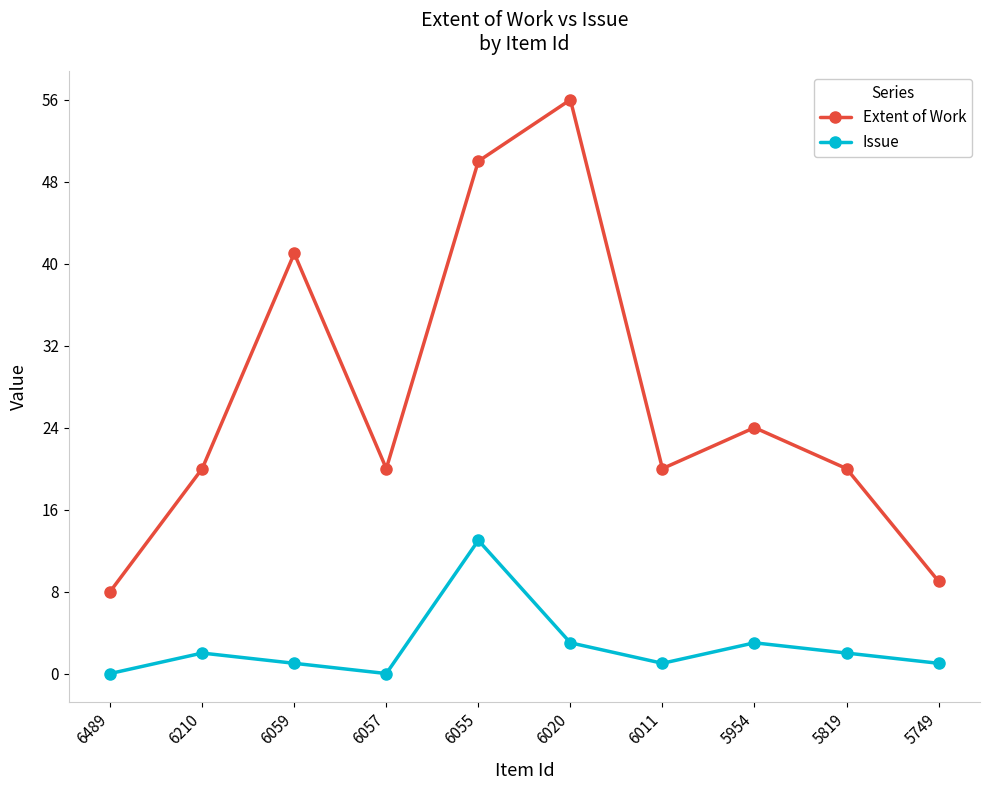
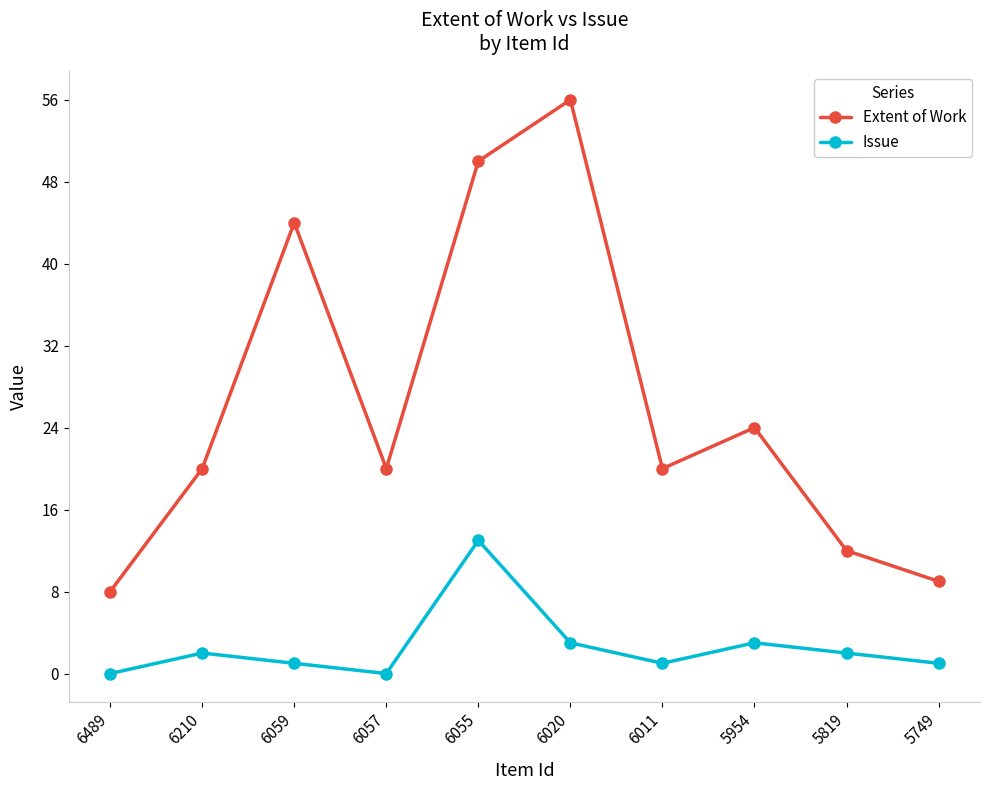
  {
    "Extent of Work": {
      "6489": 8,
      "6210": 20,
-     "6059": 41,
+     "6059": 44,
      "6057": 20,
      "6055": 50,
      "6020": 56,
      "6011": 20,
      "5954": 24,
-     "5819": 20,
+     "5819": 12,
      "5749": 9
    },
    "Issue": {
      "6489": 0,
      "6210": 2,
      "6059": 1,
      "6057": 0,
      "6055": 13,
      "6020": 3,
      "6011": 1,
      "5954": 3,
      "5819": 2,
      "5749": 1
    }
  }
